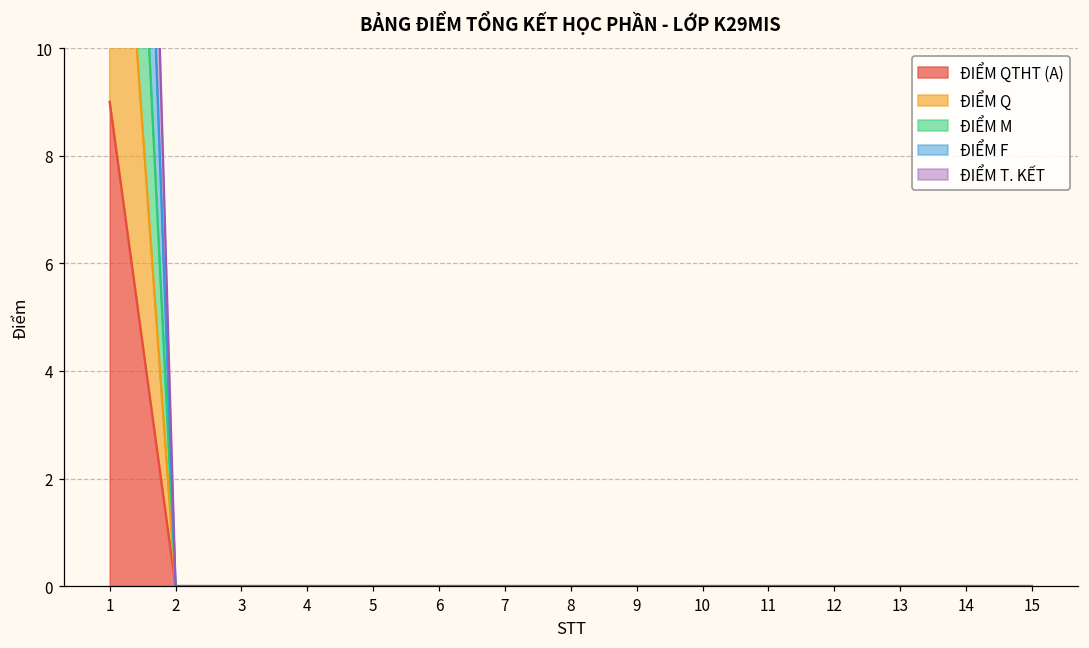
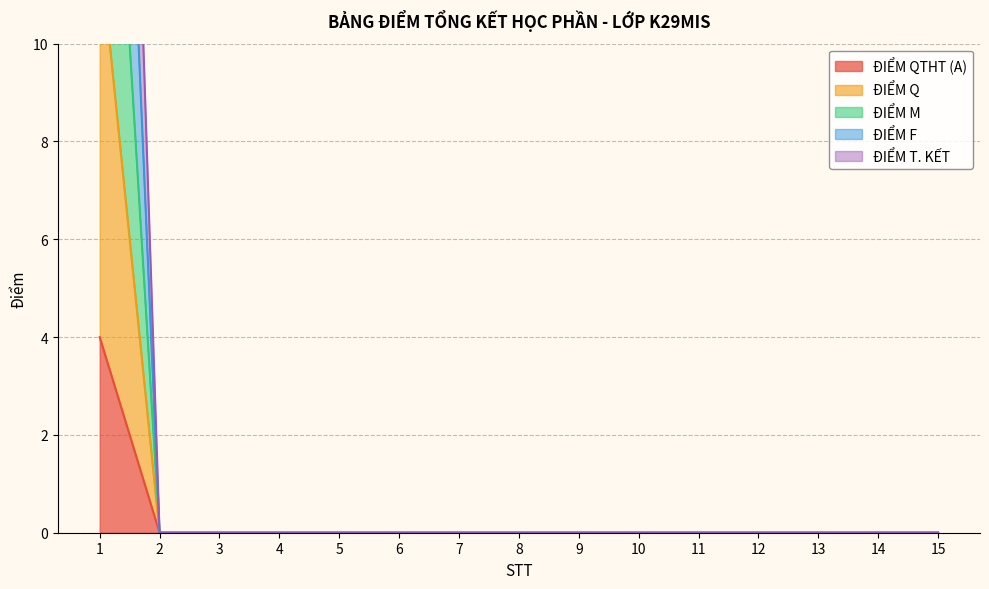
  {
    "ĐIỂM QTHT (A)": {
-     "1": 9
+     "1": 4
    }
  }
